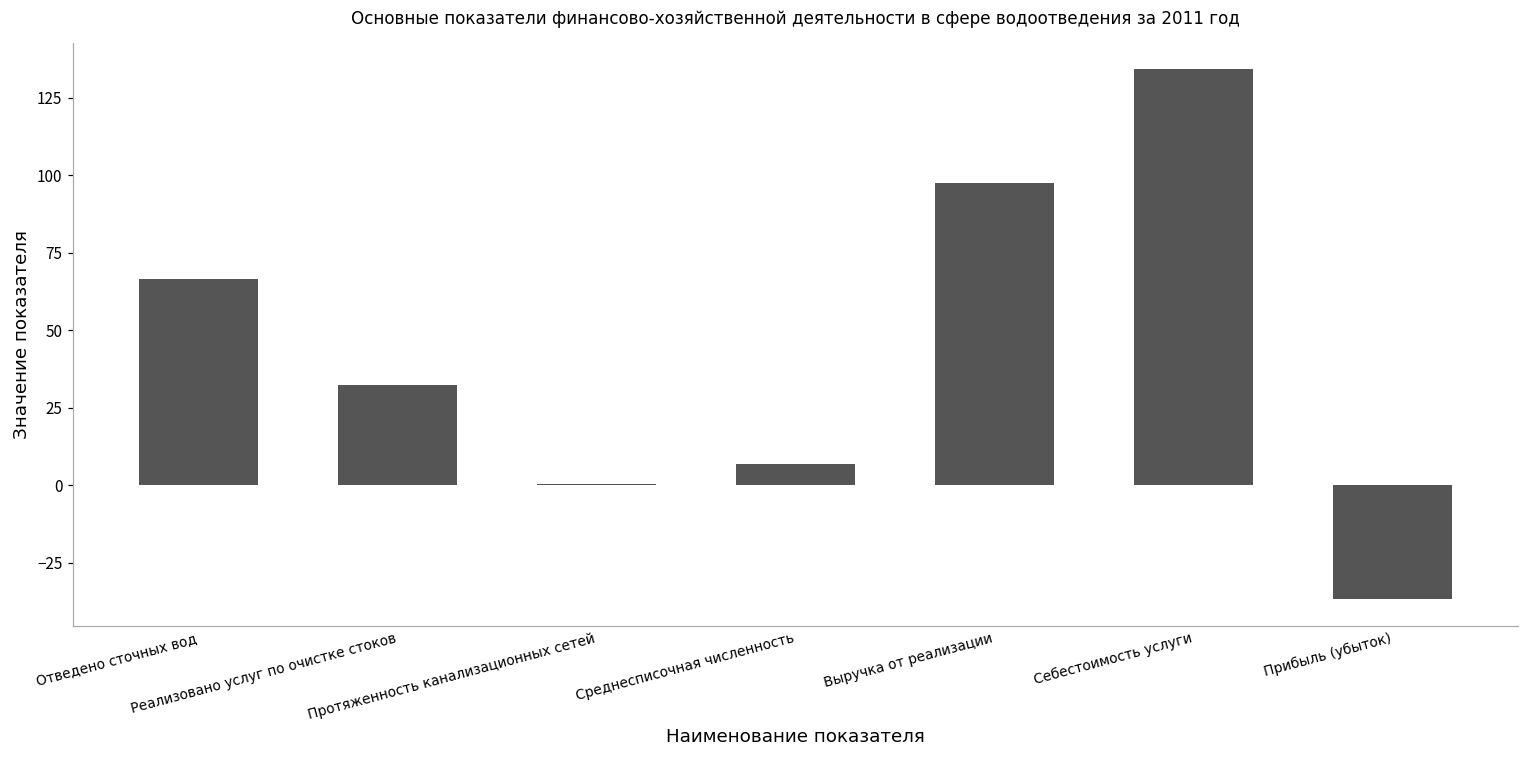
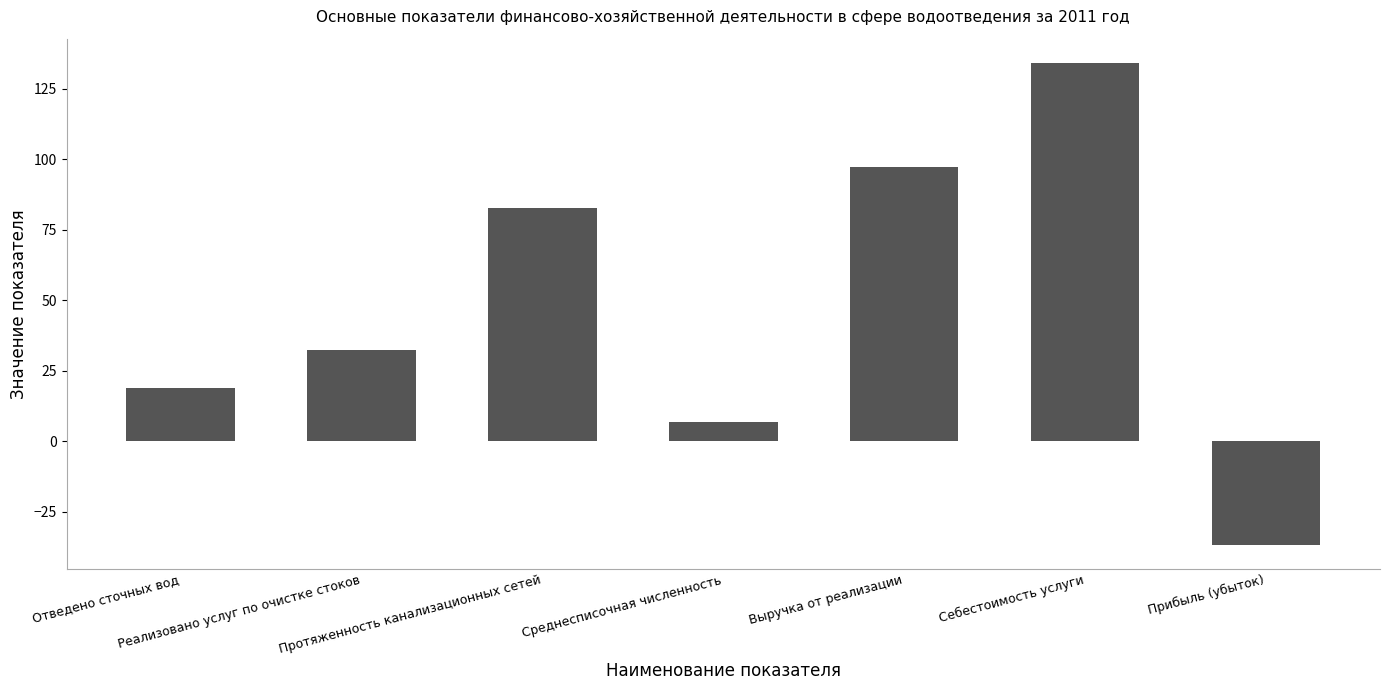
  {
-   "Отведено сточных вод": 66,
+   "Отведено сточных вод": 19,
    "Реализовано услуг по очистке стоков": 32,
-   "Протяженность канализационных сетей": 0,
+   "Протяженность канализационных сетей": 83,
    "Среднесписочная численность": 7,
    "Выручка от реализации": 97,
    "Себестоимость услуги": 134,
    "Прибыль (убыток)": -37
  }
